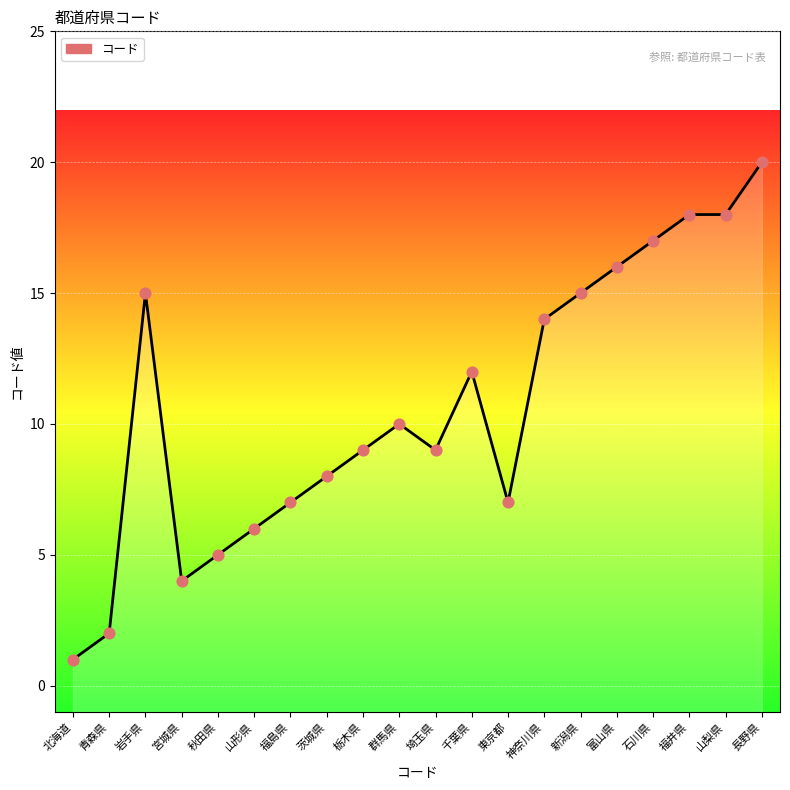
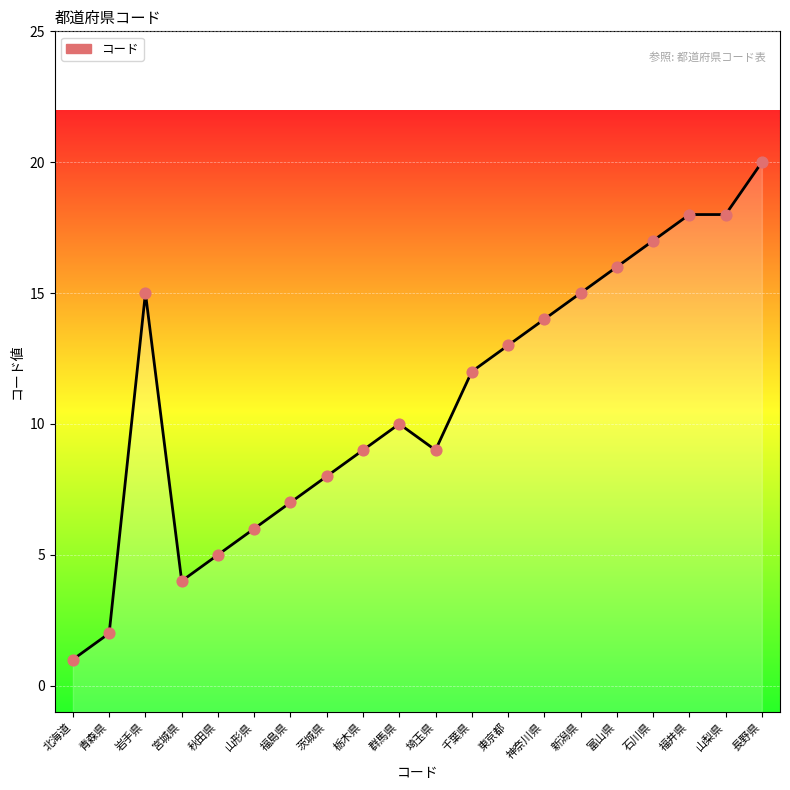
  {
    "北海道": 1,
    "青森県": 2,
    "岩手県": 15,
    "宮城県": 4,
    "秋田県": 5,
    "山形県": 6,
    "福島県": 7,
    "茨城県": 8,
    "栃木県": 9,
    "群馬県": 10,
    "埼玉県": 9,
    "千葉県": 12,
-   "東京都": 7,
+   "東京都": 13,
    "神奈川県": 14,
    "新潟県": 15,
    "富山県": 16,
    "石川県": 17,
    "福井県": 18,
    "山梨県": 18,
    "長野県": 20
  }
